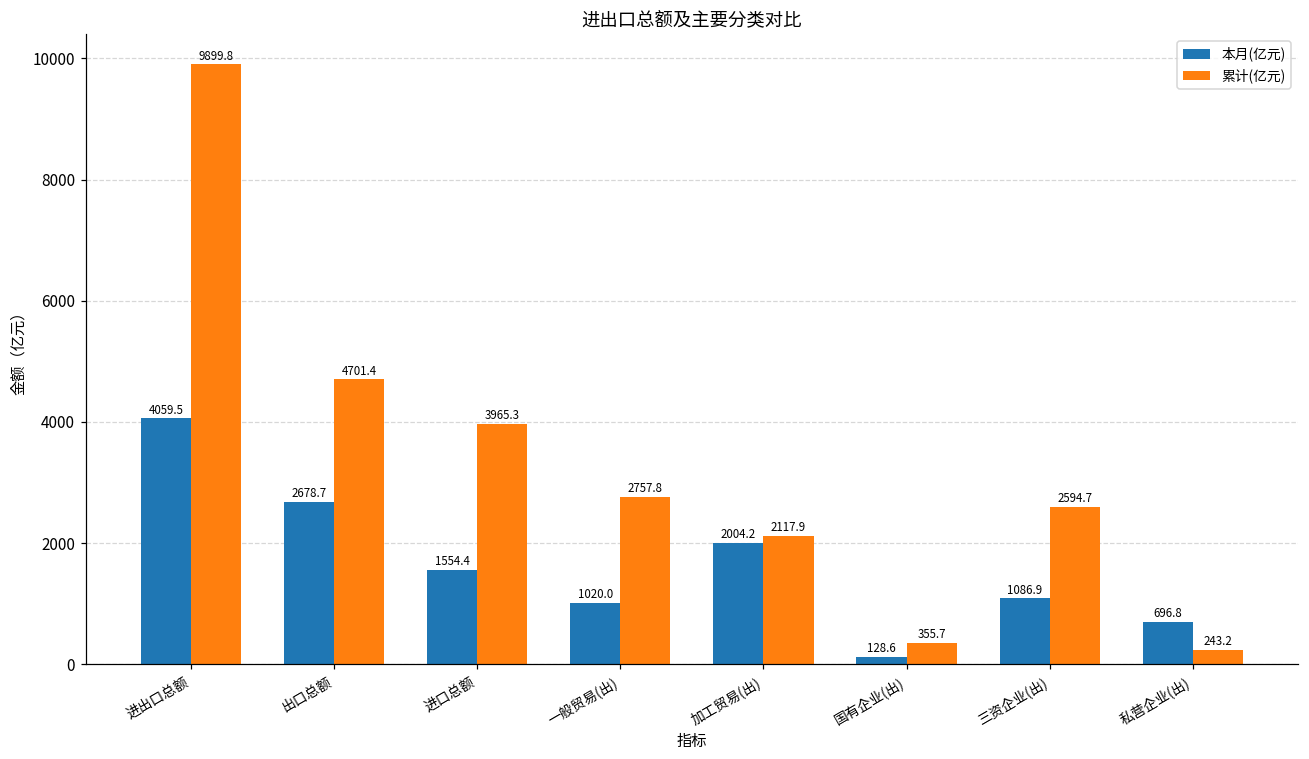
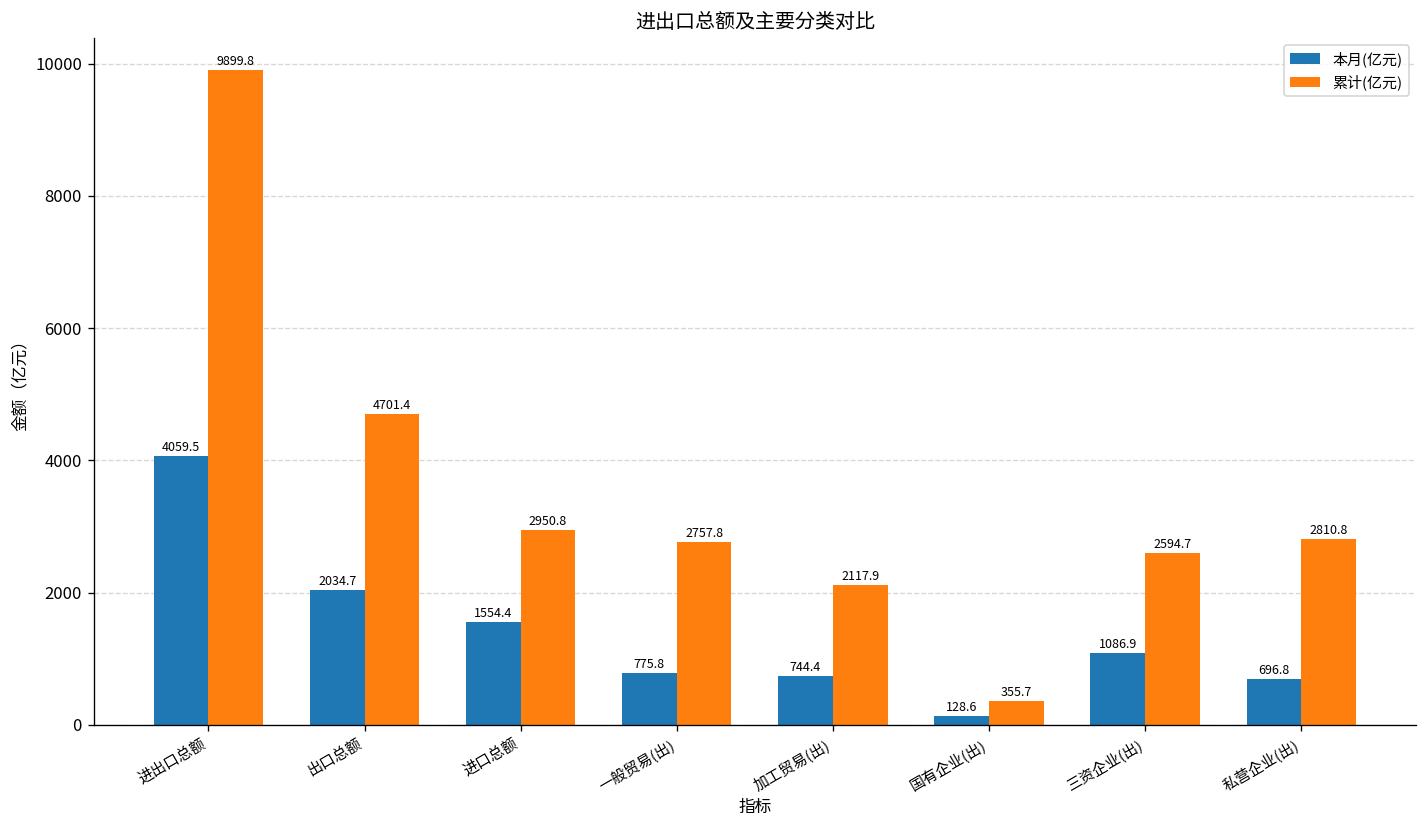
  {
    "本月(亿元)": {
      "进出口总额": 4059.5,
-     "出口总额": 2678.7,
+     "出口总额": 2034.7,
      "进口总额": 1554.4,
-     "一般贸易(出)": 1020.0,
-     "加工贸易(出)": 2004.2,
+     "一般贸易(出)": 775.8,
+     "加工贸易(出)": 744.4,
      "国有企业(出)": 128.6,
      "三资企业(出)": 1086.9,
      "私营企业(出)": 696.8
    },
    "累计(亿元)": {
      "进出口总额": 9899.8,
      "出口总额": 4701.4,
-     "进口总额": 3965.3,
+     "进口总额": 2950.8,
      "一般贸易(出)": 2757.8,
      "加工贸易(出)": 2117.9,
      "国有企业(出)": 355.7,
      "三资企业(出)": 2594.7,
-     "私营企业(出)": 243.2
+     "私营企业(出)": 2810.8
    }
  }
